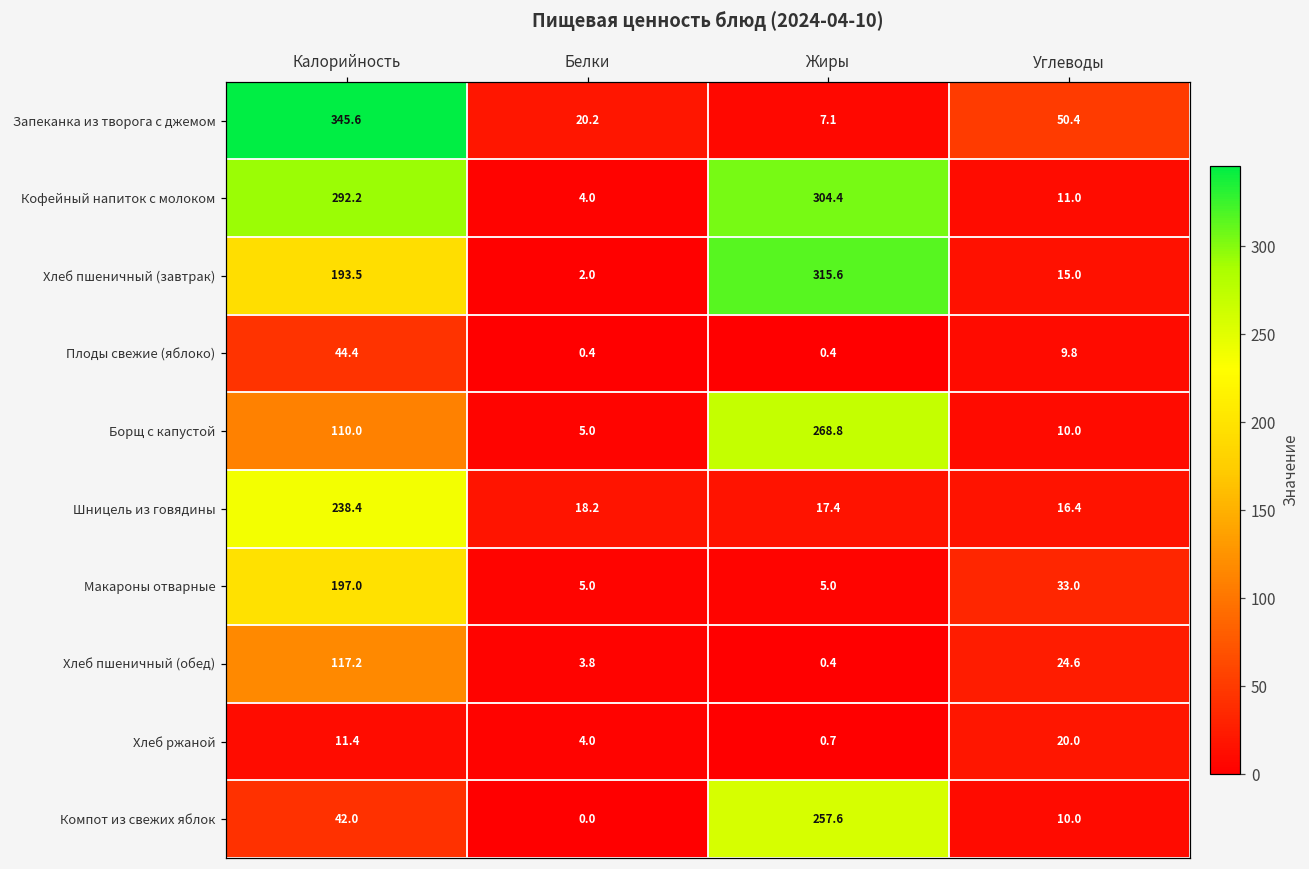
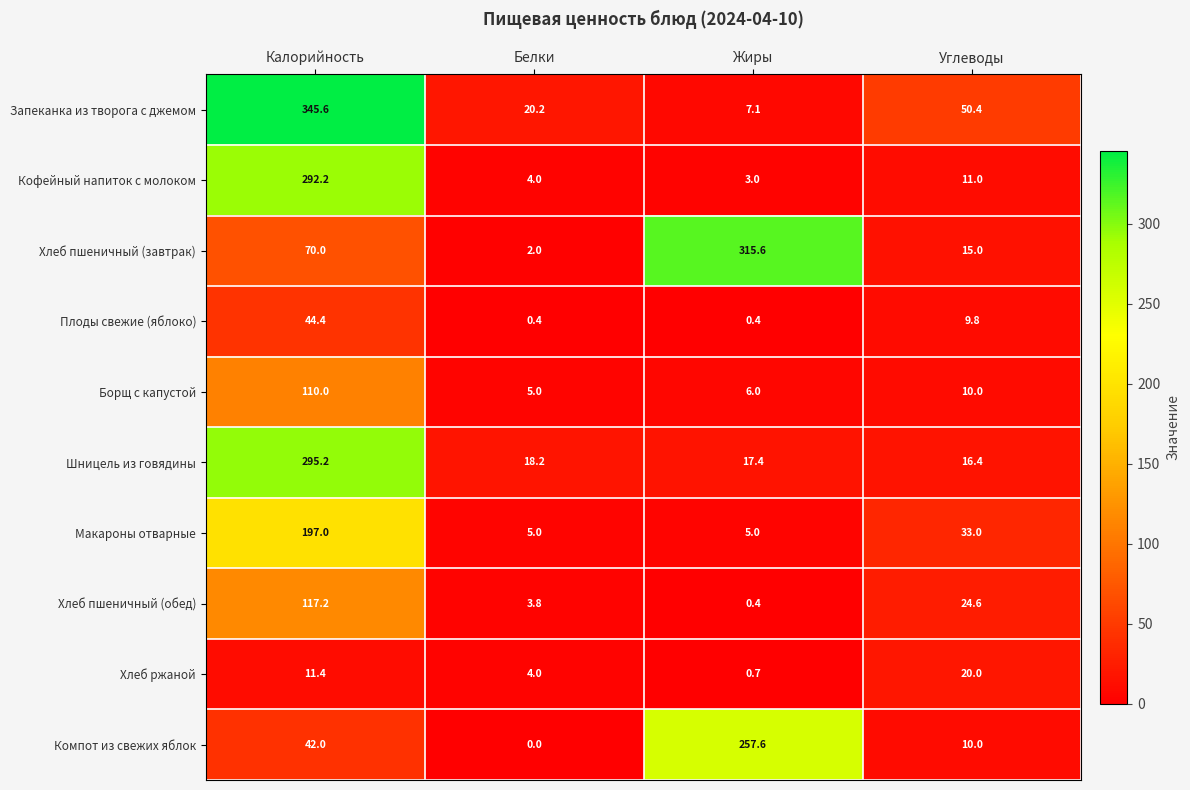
  {
    "Запеканка из творога с джемом": {
      "Калорийность": 345.6,
      "Белки": 20.2,
      "Жиры": 7.1,
      "Углеводы": 50.4
    },
    "Кофейный напиток с молоком": {
      "Калорийность": 292.2,
      "Белки": 4.0,
-     "Жиры": 304.4,
+     "Жиры": 3.0,
      "Углеводы": 11.0
    },
    "Хлеб пшеничный (завтрак)": {
-     "Калорийность": 193.5,
+     "Калорийность": 70.0,
      "Белки": 2.0,
      "Жиры": 315.6,
      "Углеводы": 15.0
    },
    "Плоды свежие (яблоко)": {
      "Калорийность": 44.4,
      "Белки": 0.4,
      "Жиры": 0.4,
      "Углеводы": 9.8
    },
    "Борщ с капустой": {
      "Калорийность": 110.0,
      "Белки": 5.0,
-     "Жиры": 268.8,
+     "Жиры": 6.0,
      "Углеводы": 10.0
    },
    "Шницель из говядины": {
-     "Калорийность": 238.4,
+     "Калорийность": 295.2,
      "Белки": 18.2,
      "Жиры": 17.4,
      "Углеводы": 16.4
    },
    "Макароны отварные": {
      "Калорийность": 197.0,
      "Белки": 5.0,
      "Жиры": 5.0,
      "Углеводы": 33.0
    },
    "Хлеб пшеничный (обед)": {
      "Калорийность": 117.2,
      "Белки": 3.8,
      "Жиры": 0.4,
      "Углеводы": 24.6
    },
    "Хлеб ржаной": {
      "Калорийность": 11.4,
      "Белки": 4.0,
      "Жиры": 0.7,
      "Углеводы": 20.0
    },
    "Компот из свежих яблок": {
      "Калорийность": 42.0,
      "Белки": 0.0,
      "Жиры": 257.6,
      "Углеводы": 10.0
    }
  }
